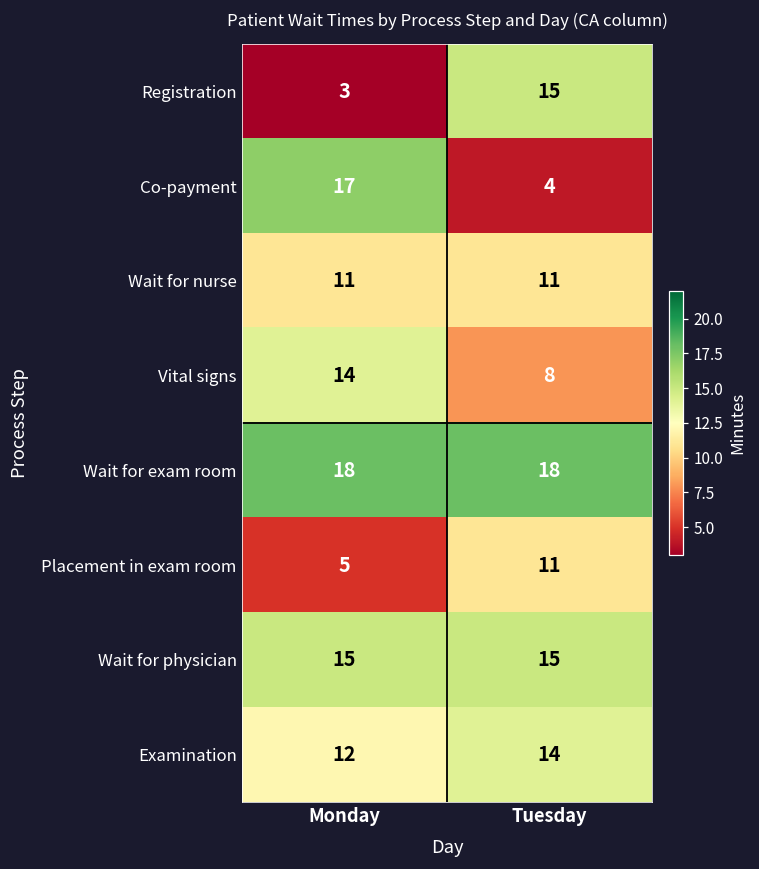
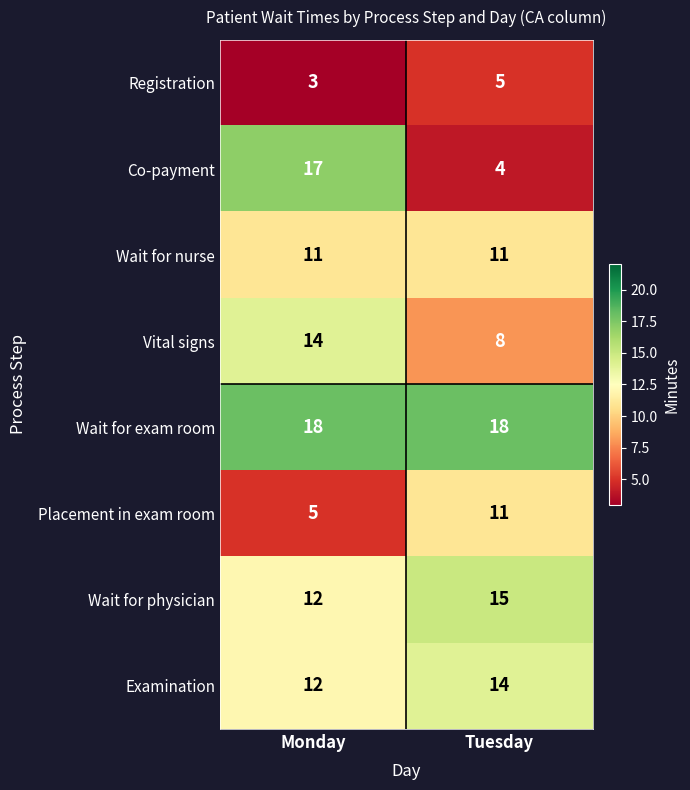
  {
    "Registration": {
      "Monday": 3,
-     "Tuesday": 15
+     "Tuesday": 5
    },
    "Co-payment": {
      "Monday": 17,
      "Tuesday": 4
    },
    "Wait for nurse": {
      "Monday": 11,
      "Tuesday": 11
    },
    "Vital signs": {
      "Monday": 14,
      "Tuesday": 8
    },
    "Wait for exam room": {
      "Monday": 18,
      "Tuesday": 18
    },
    "Placement in exam room": {
      "Monday": 5,
      "Tuesday": 11
    },
    "Wait for physician": {
-     "Monday": 15,
+     "Monday": 12,
      "Tuesday": 15
    },
    "Examination": {
      "Monday": 12,
      "Tuesday": 14
    }
  }
